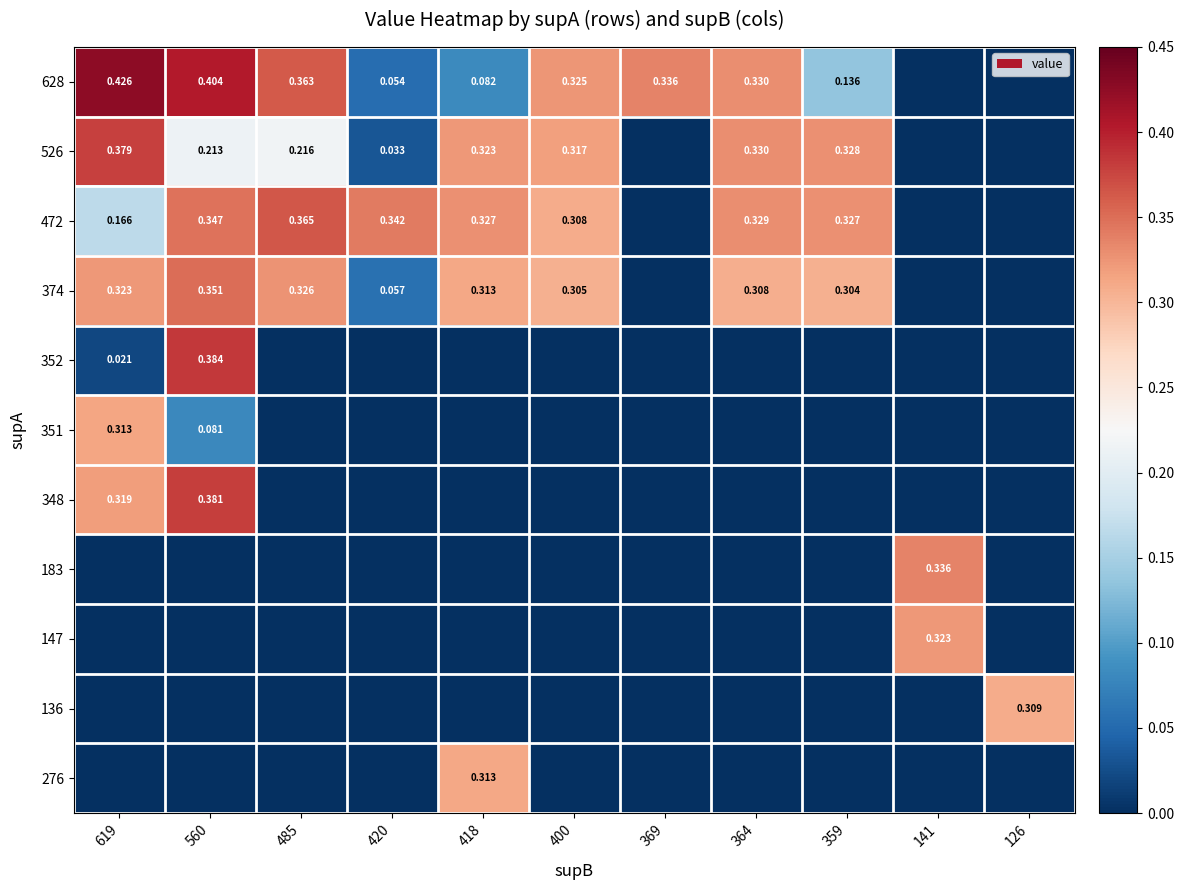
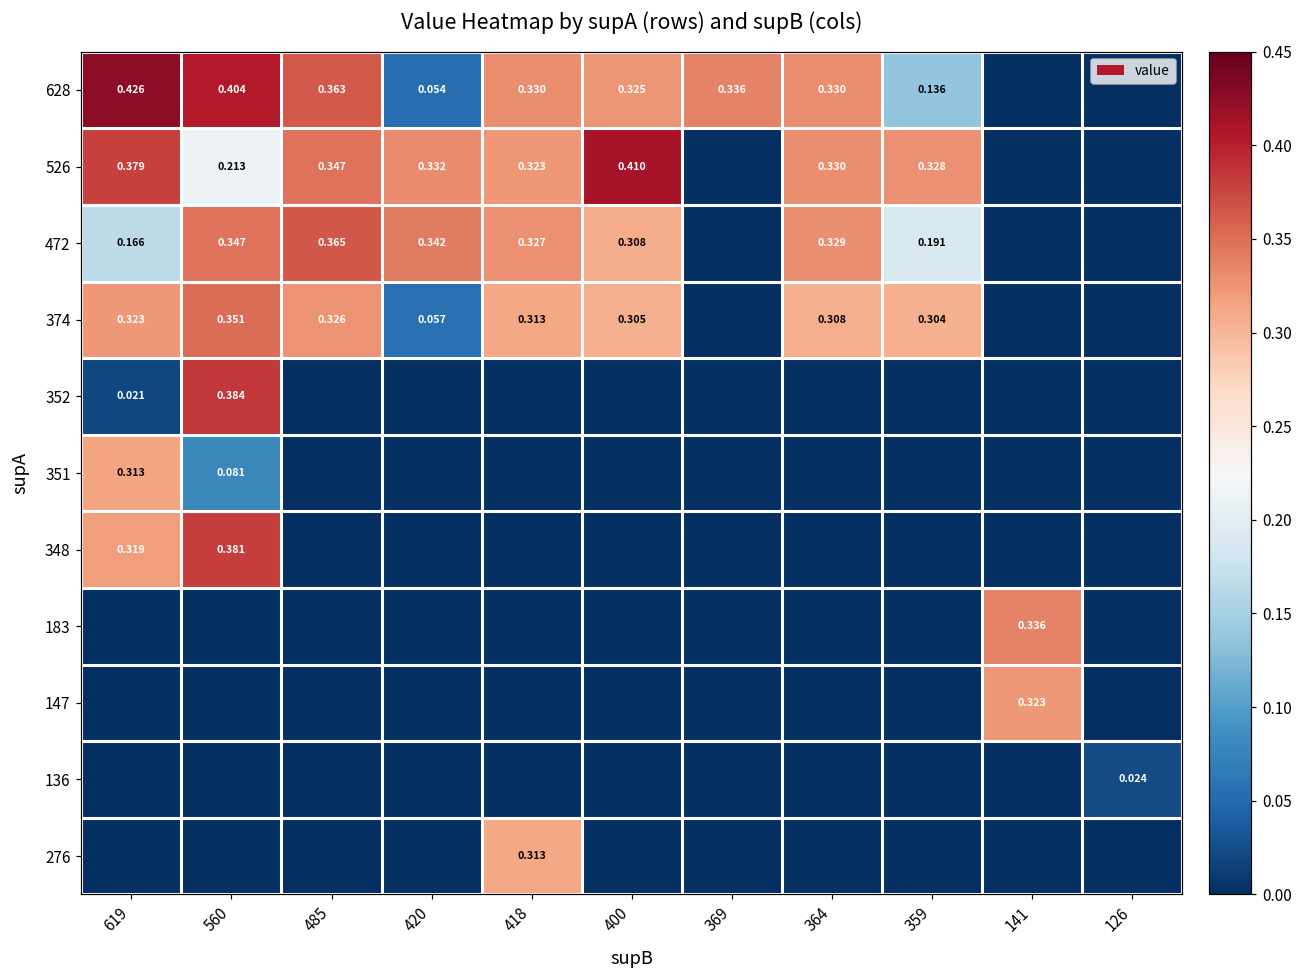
  {
    "628": {
      "619": 0.426,
      "560": 0.404,
      "485": 0.363,
      "420": 0.054,
-     "418": 0.082,
+     "418": 0.330,
      "400": 0.325,
      "369": 0.336,
      "364": 0.330,
      "359": 0.136
    },
    "526": {
      "619": 0.379,
      "560": 0.213,
-     "485": 0.216,
-     "420": 0.033,
+     "485": 0.347,
+     "420": 0.332,
      "418": 0.323,
-     "400": 0.317,
+     "400": 0.410,
      "364": 0.330,
      "359": 0.328
    },
    "472": {
      "619": 0.166,
      "560": 0.347,
      "485": 0.365,
      "420": 0.342,
      "418": 0.327,
      "400": 0.308,
      "364": 0.329,
-     "359": 0.327
+     "359": 0.191
    },
    "374": {
      "619": 0.323,
      "560": 0.351,
      "485": 0.326,
      "420": 0.057,
      "418": 0.313,
      "400": 0.305,
      "364": 0.308,
      "359": 0.304
    },
    "352": {
      "619": 0.021,
      "560": 0.384
    },
    "351": {
      "619": 0.313,
      "560": 0.081
    },
    "348": {
      "619": 0.319,
      "560": 0.381
    },
    "183": {
      "141": 0.336
    },
    "147": {
      "141": 0.323
    },
    "136": {
-     "126": 0.309
+     "126": 0.024
    },
    "276": {
      "418": 0.313
    }
  }
